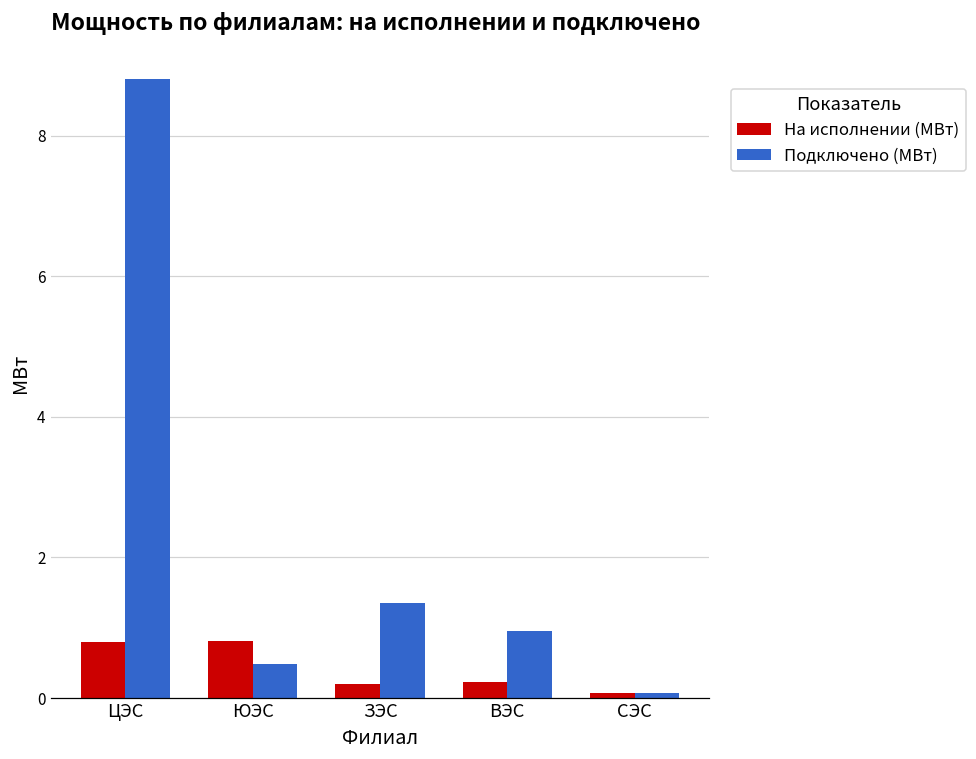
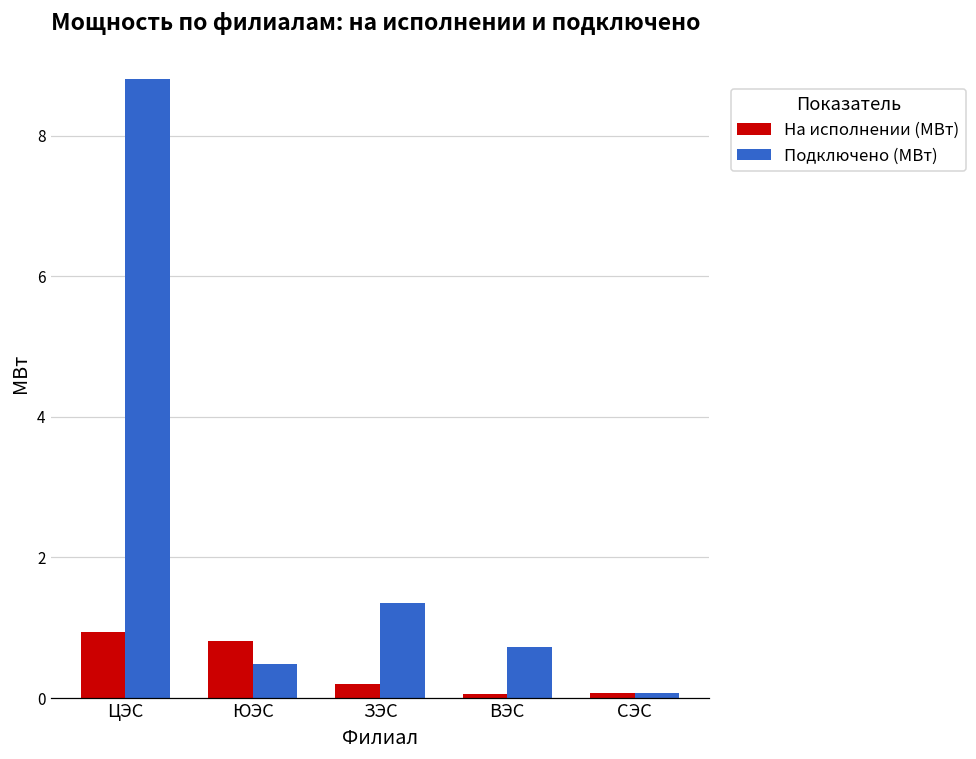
  {
    "На исполнении (МВт)": {
-     "ЦЭС": 0.8,
+     "ЦЭС": 0.9,
      "ЮЭС": 0.8,
      "ЗЭС": 0.2,
-     "ВЭС": 0.2,
+     "ВЭС": 0.1,
      "СЭС": 0.1
    },
    "Подключено (МВт)": {
      "ЦЭС": 8.8,
      "ЮЭС": 0.5,
      "ЗЭС": 1.4,
-     "ВЭС": 1.0,
+     "ВЭС": 0.7,
      "СЭС": 0.1
    }
  }
